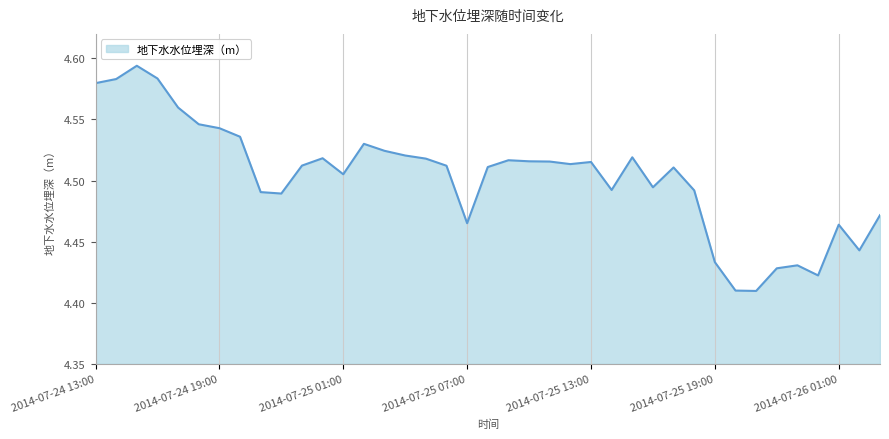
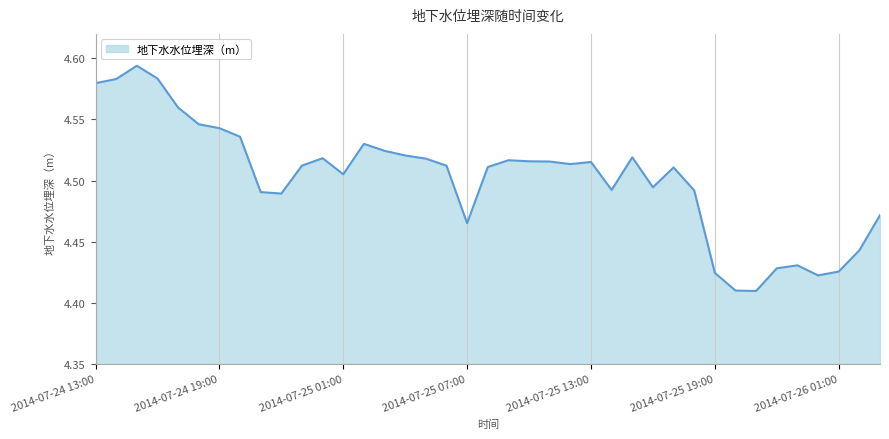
  {
    "2014-07-24 13:00": 4.580,
    "2014-07-24 19:00": 4.543,
    "2014-07-25 01:00": 4.505,
    "2014-07-25 07:00": 4.465,
    "2014-07-25 13:00": 4.515,
-   "2014-07-25 19:00": 4.433,
-   "2014-07-26 01:00": 4.464
+   "2014-07-25 19:00": 4.424,
+   "2014-07-26 01:00": 4.426
  }
